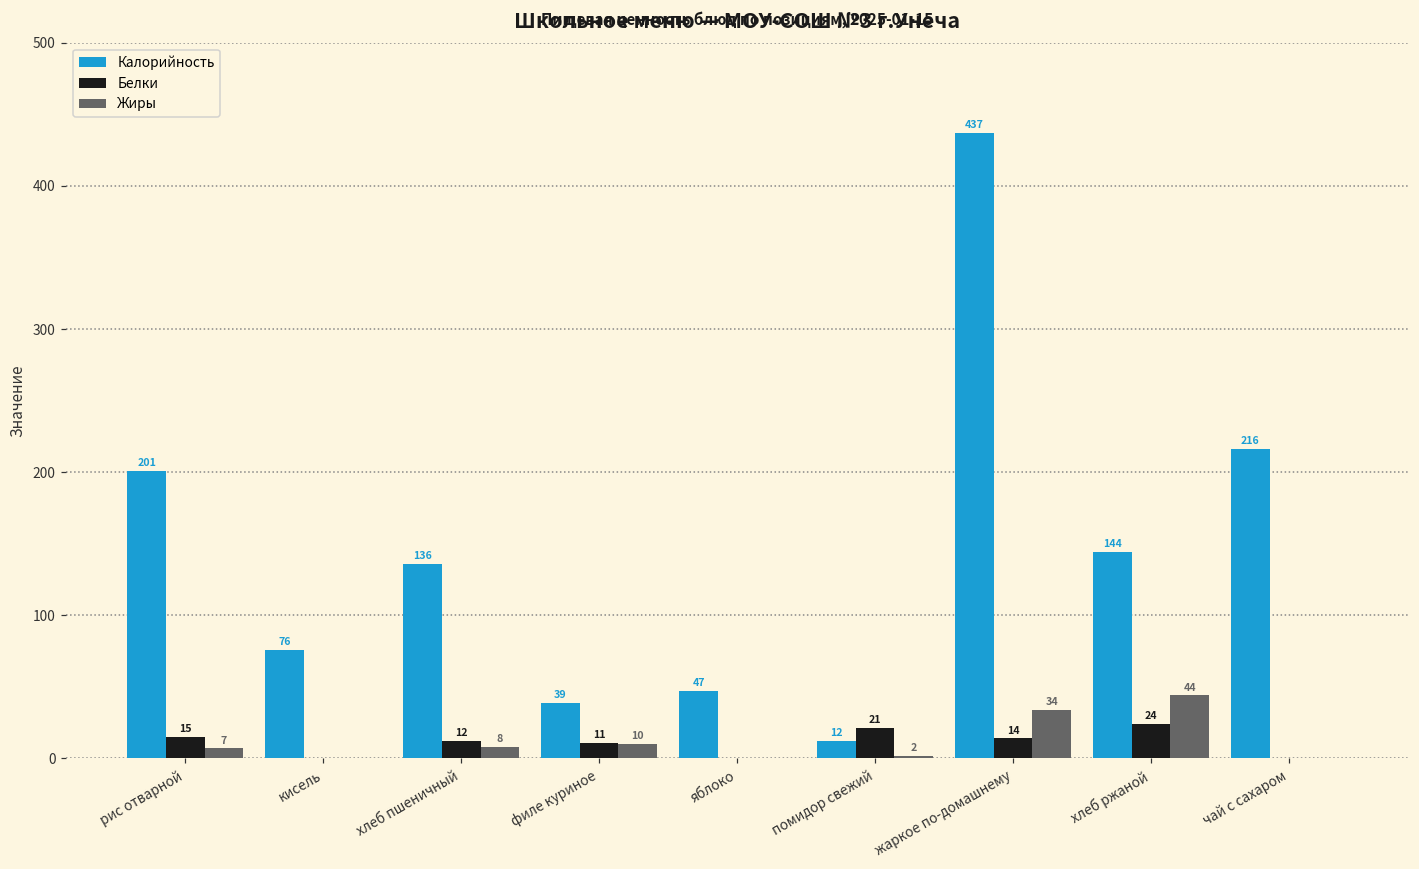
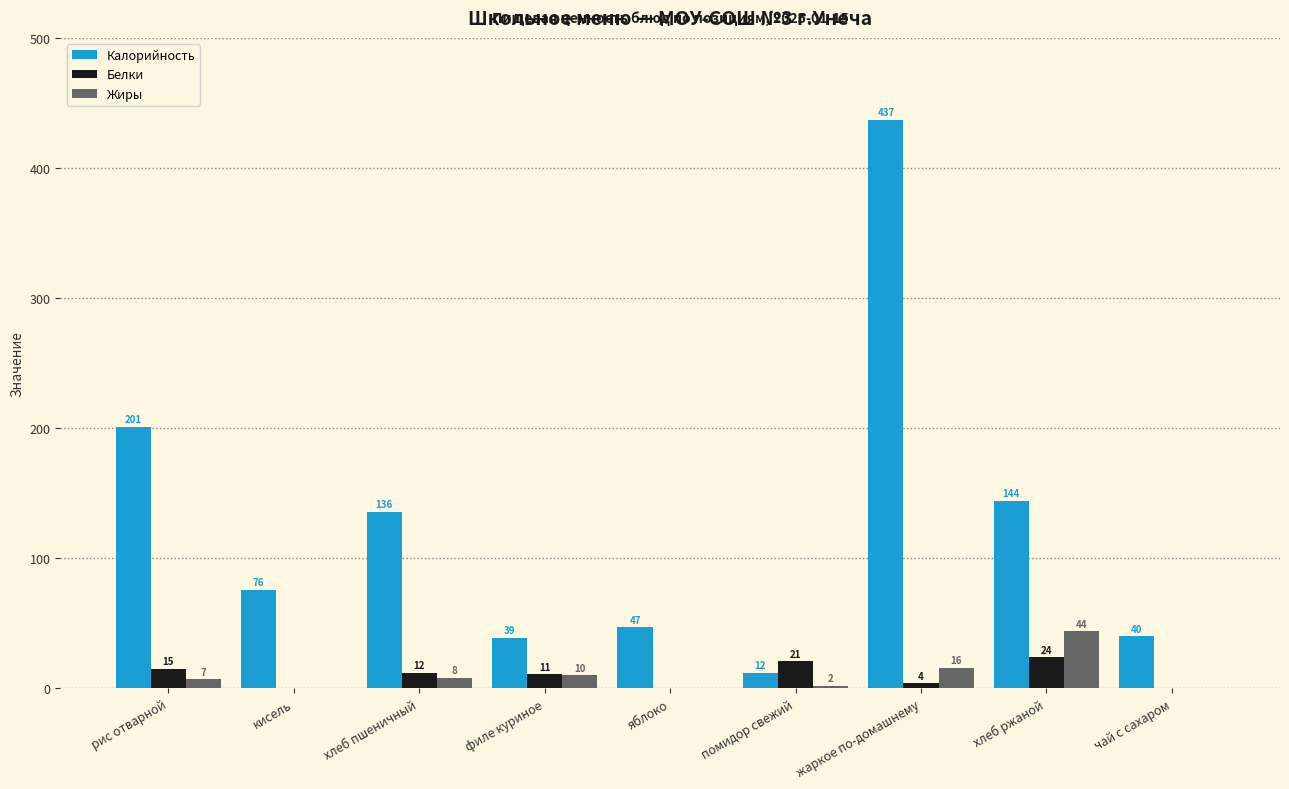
  {
    "Калорийность": {
      "рис отварной": 201,
      "кисель": 76,
      "хлеб пшеничный": 136,
      "филе куриное": 39,
      "яблоко": 47,
      "помидор свежий": 12,
      "жаркое по-домашнему": 437,
      "хлеб ржаной": 144,
-     "чай с сахаром": 216
+     "чай с сахаром": 40
    },
    "Белки": {
      "рис отварной": 15,
      "хлеб пшеничный": 12,
      "филе куриное": 11,
      "помидор свежий": 21,
-     "жаркое по-домашнему": 14,
+     "жаркое по-домашнему": 4,
      "хлеб ржаной": 24
    },
    "Жиры": {
      "рис отварной": 7,
      "хлеб пшеничный": 8,
      "филе куриное": 10,
      "помидор свежий": 2,
-     "жаркое по-домашнему": 34,
+     "жаркое по-домашнему": 16,
      "хлеб ржаной": 44
    }
  }
